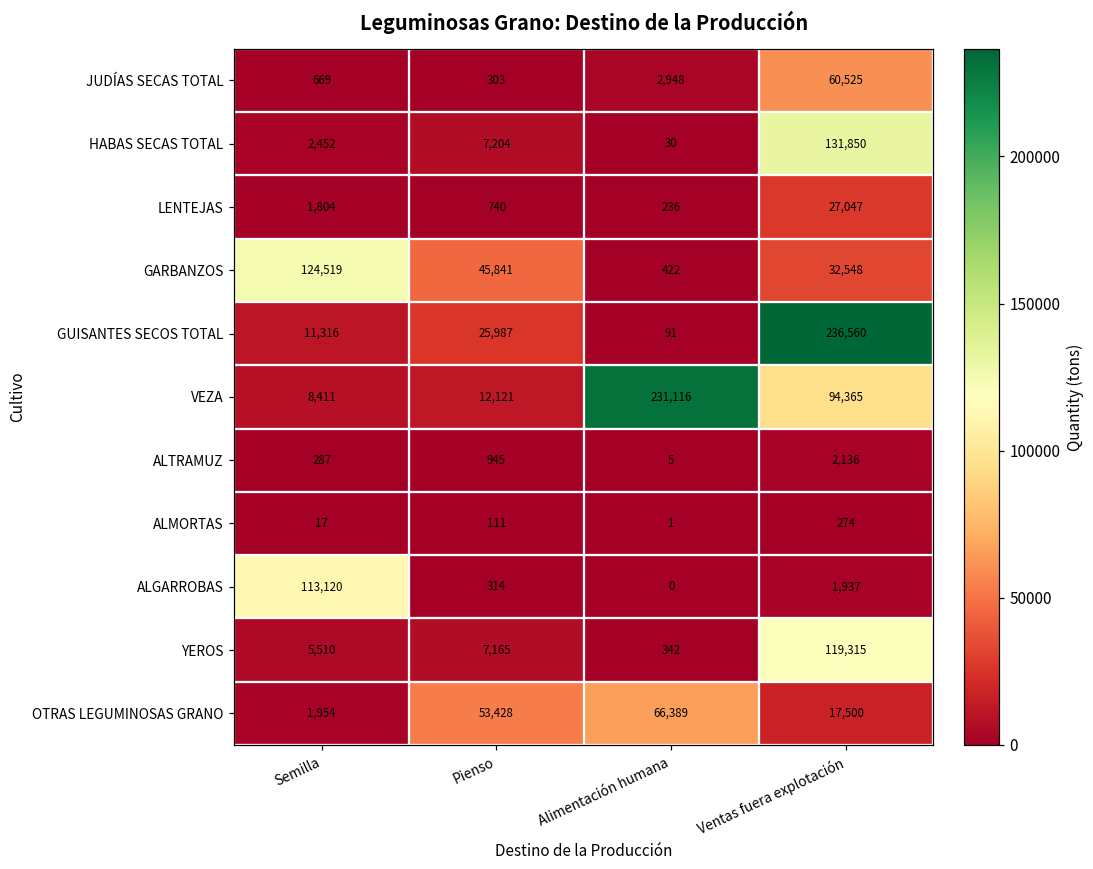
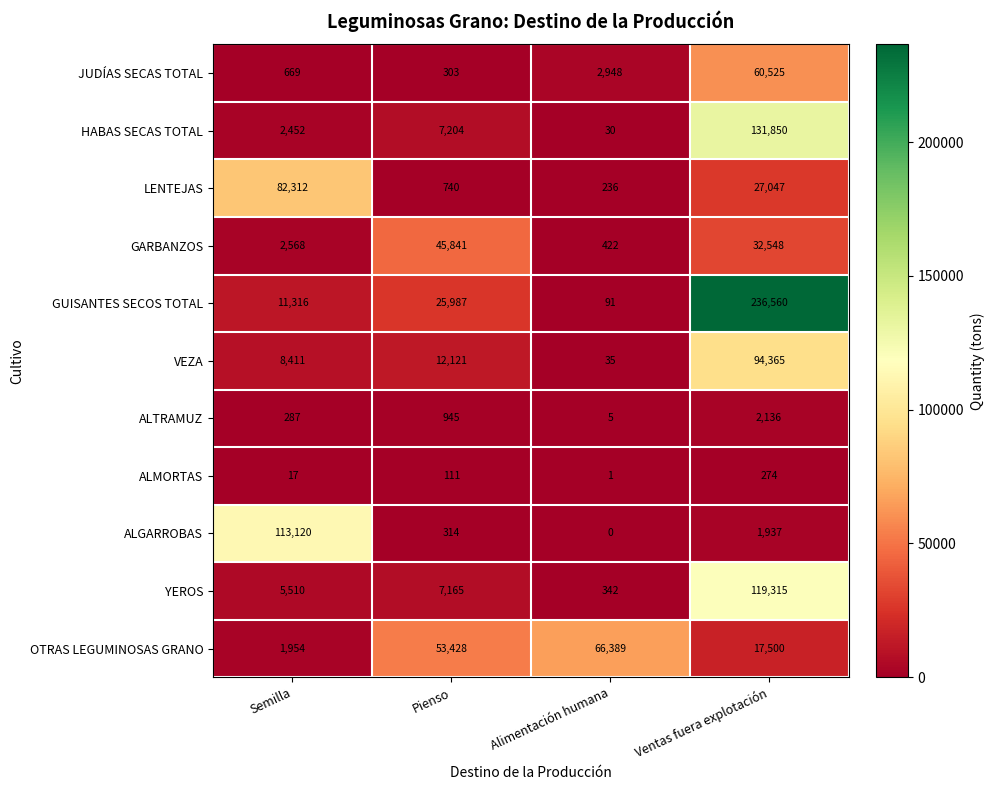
  {
    "JUDÍAS SECAS TOTAL": {
      "Semilla": "669",
      "Pienso": "303",
      "Alimentación humana": "2,948",
      "Ventas fuera explotación": "60,525"
    },
    "HABAS SECAS TOTAL": {
      "Semilla": "2,452",
      "Pienso": "7,204",
      "Alimentación humana": "30",
      "Ventas fuera explotación": "131,850"
    },
    "LENTEJAS": {
-     "Semilla": "1,804",
+     "Semilla": "82,312",
      "Pienso": "740",
      "Alimentación humana": "236",
      "Ventas fuera explotación": "27,047"
    },
    "GARBANZOS": {
-     "Semilla": "124,519",
+     "Semilla": "2,568",
      "Pienso": "45,841",
      "Alimentación humana": "422",
      "Ventas fuera explotación": "32,548"
    },
    "GUISANTES SECOS TOTAL": {
      "Semilla": "11,316",
      "Pienso": "25,987",
      "Alimentación humana": "91",
      "Ventas fuera explotación": "236,560"
    },
    "VEZA": {
      "Semilla": "8,411",
      "Pienso": "12,121",
-     "Alimentación humana": "231,116",
+     "Alimentación humana": "35",
      "Ventas fuera explotación": "94,365"
    },
    "ALTRAMUZ": {
      "Semilla": "287",
      "Pienso": "945",
      "Alimentación humana": "5",
      "Ventas fuera explotación": "2,136"
    },
    "ALMORTAS": {
      "Semilla": "17",
      "Pienso": "111",
      "Alimentación humana": "1",
      "Ventas fuera explotación": "274"
    },
    "ALGARROBAS": {
      "Semilla": "113,120",
      "Pienso": "314",
      "Alimentación humana": "0",
      "Ventas fuera explotación": "1,937"
    },
    "YEROS": {
      "Semilla": "5,510",
      "Pienso": "7,165",
      "Alimentación humana": "342",
      "Ventas fuera explotación": "119,315"
    },
    "OTRAS LEGUMINOSAS GRANO": {
      "Semilla": "1,954",
      "Pienso": "53,428",
      "Alimentación humana": "66,389",
      "Ventas fuera explotación": "17,500"
    }
  }
